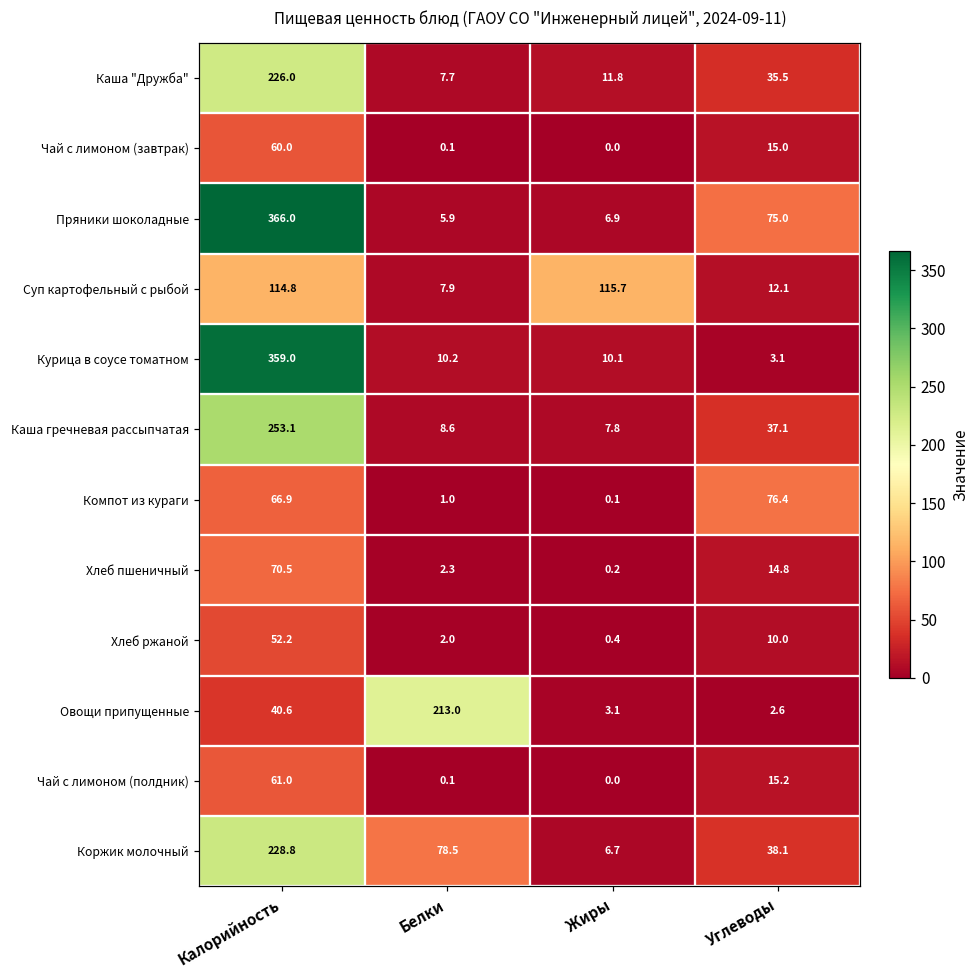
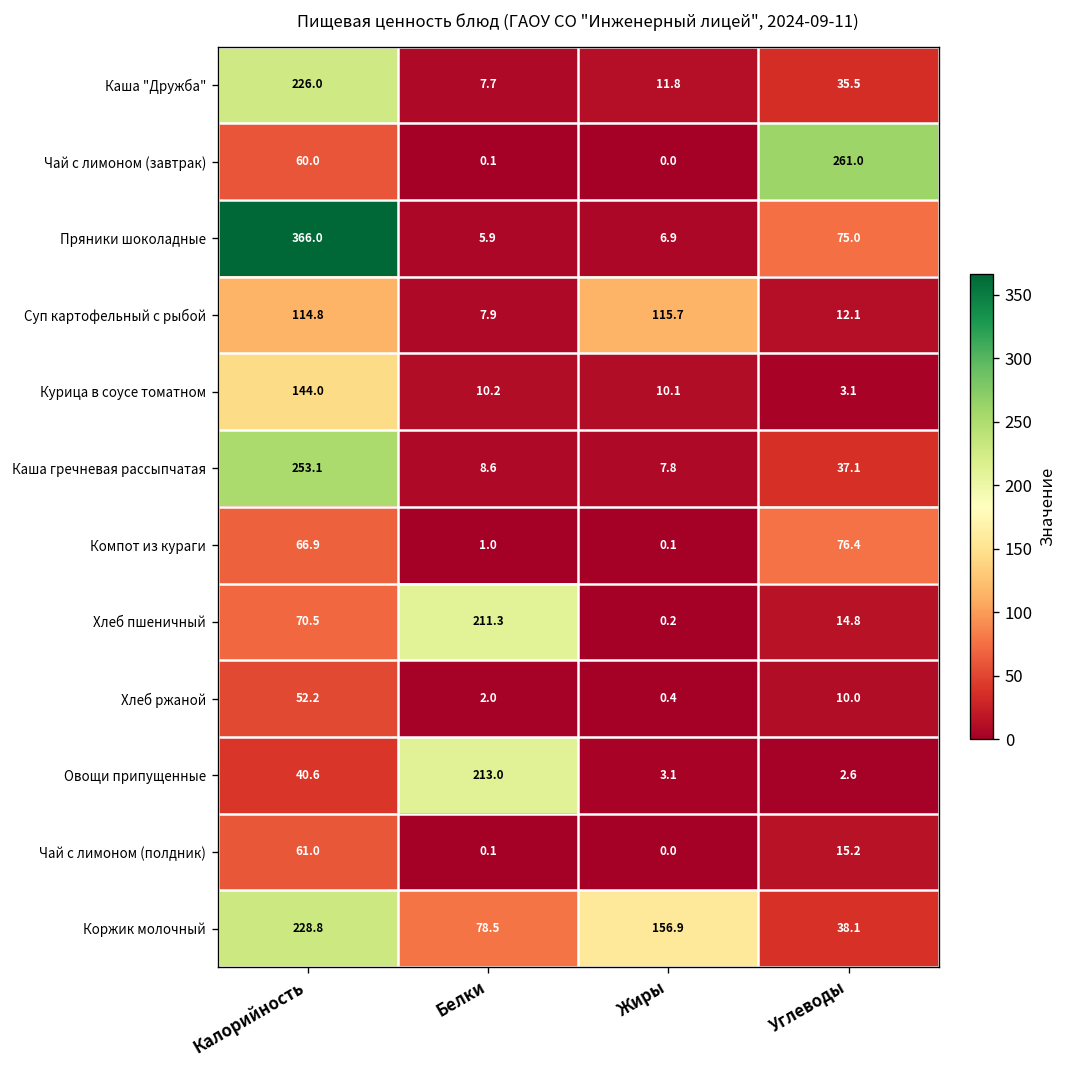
  {
    "Каша \"Дружба\"": {
      "Калорийность": 226.0,
      "Белки": 7.7,
      "Жиры": 11.8,
      "Углеводы": 35.5
    },
    "Чай с лимоном (завтрак)": {
      "Калорийность": 60.0,
      "Белки": 0.1,
      "Жиры": 0.0,
-     "Углеводы": 15.0
+     "Углеводы": 261.0
    },
    "Пряники шоколадные": {
      "Калорийность": 366.0,
      "Белки": 5.9,
      "Жиры": 6.9,
      "Углеводы": 75.0
    },
    "Суп картофельный с рыбой": {
      "Калорийность": 114.8,
      "Белки": 7.9,
      "Жиры": 115.7,
      "Углеводы": 12.1
    },
    "Курица в соусе томатном": {
-     "Калорийность": 359.0,
+     "Калорийность": 144.0,
      "Белки": 10.2,
      "Жиры": 10.1,
      "Углеводы": 3.1
    },
    "Каша гречневая рассыпчатая": {
      "Калорийность": 253.1,
      "Белки": 8.6,
      "Жиры": 7.8,
      "Углеводы": 37.1
    },
    "Компот из кураги": {
      "Калорийность": 66.9,
      "Белки": 1.0,
      "Жиры": 0.1,
      "Углеводы": 76.4
    },
    "Хлеб пшеничный": {
      "Калорийность": 70.5,
-     "Белки": 2.3,
+     "Белки": 211.3,
      "Жиры": 0.2,
      "Углеводы": 14.8
    },
    "Хлеб ржаной": {
      "Калорийность": 52.2,
      "Белки": 2.0,
      "Жиры": 0.4,
      "Углеводы": 10.0
    },
    "Овощи припущенные": {
      "Калорийность": 40.6,
      "Белки": 213.0,
      "Жиры": 3.1,
      "Углеводы": 2.6
    },
    "Чай с лимоном (полдник)": {
      "Калорийность": 61.0,
      "Белки": 0.1,
      "Жиры": 0.0,
      "Углеводы": 15.2
    },
    "Коржик молочный": {
      "Калорийность": 228.8,
      "Белки": 78.5,
-     "Жиры": 6.7,
+     "Жиры": 156.9,
      "Углеводы": 38.1
    }
  }
